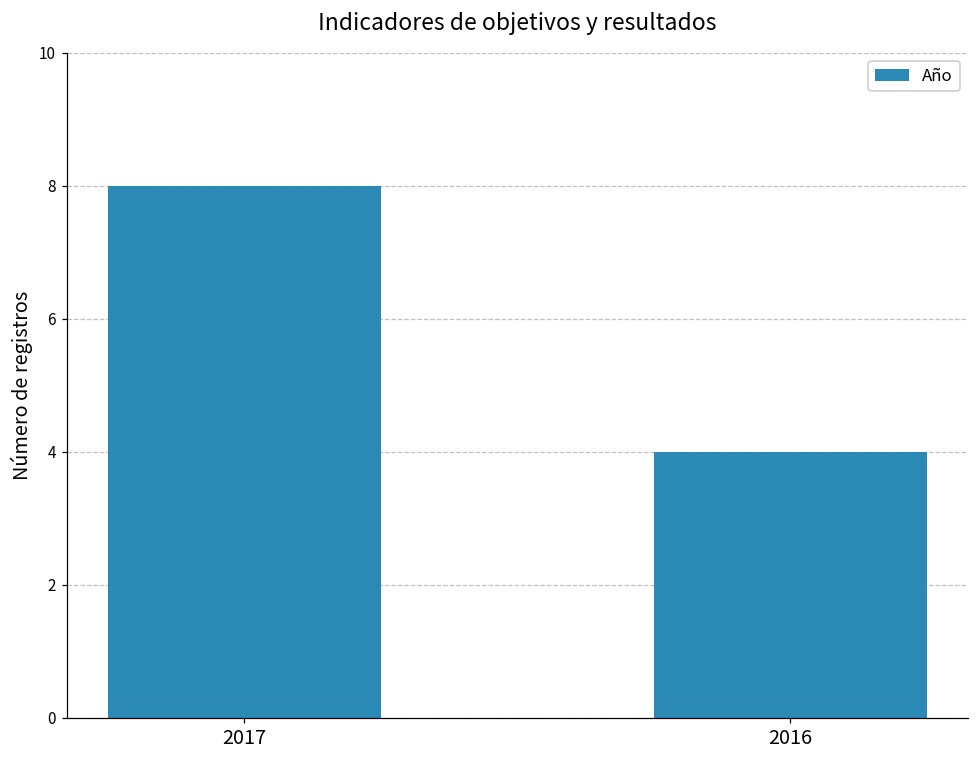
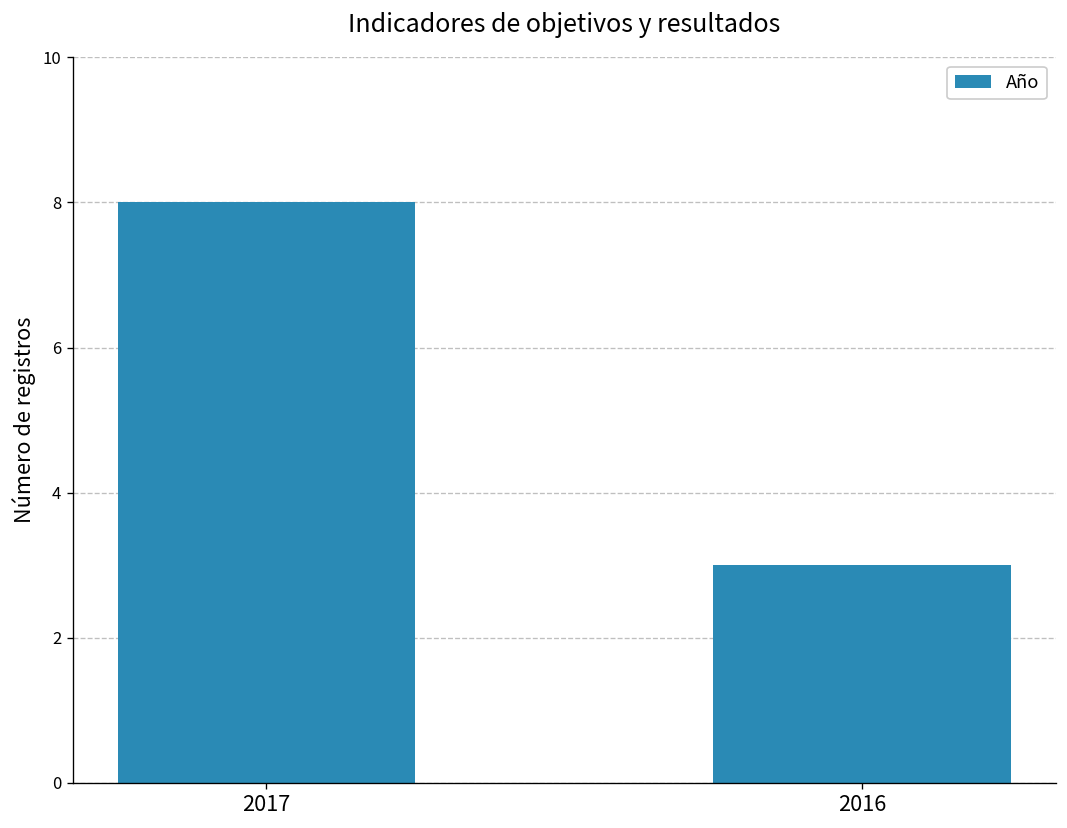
  {
    "2017": 8,
-   "2016": 4
+   "2016": 3
  }
